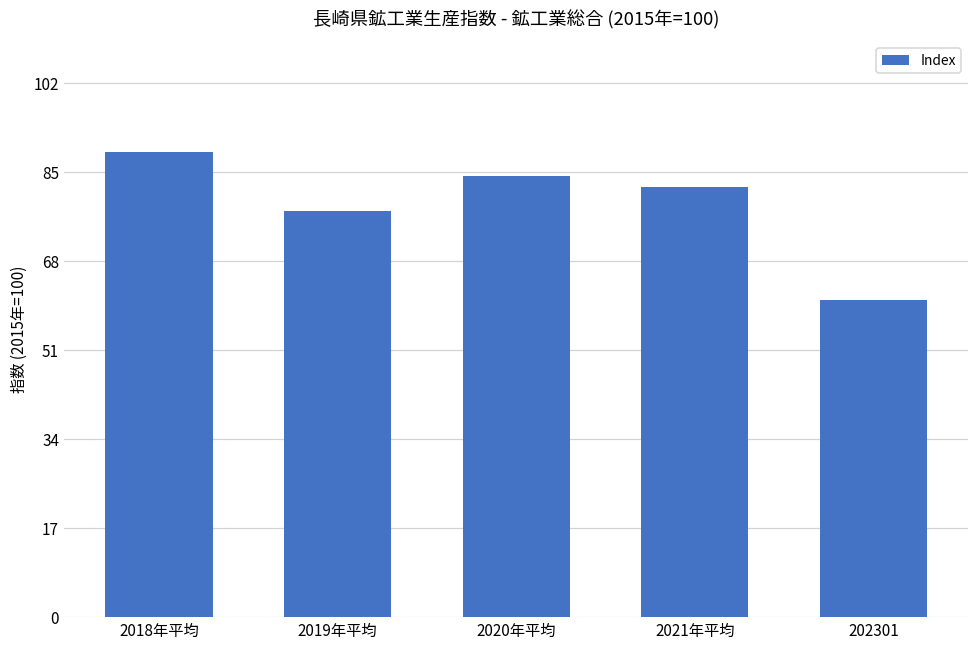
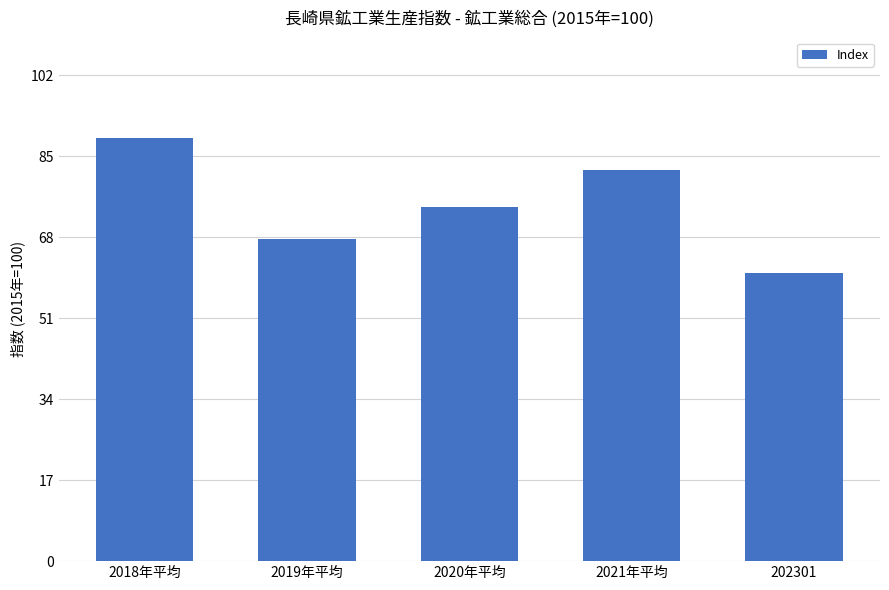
  {
    "2018年平均": 89,
-   "2019年平均": 78,
-   "2020年平均": 84,
+   "2019年平均": 68,
+   "2020年平均": 74,
    "2021年平均": 82,
    "202301": 61
  }
